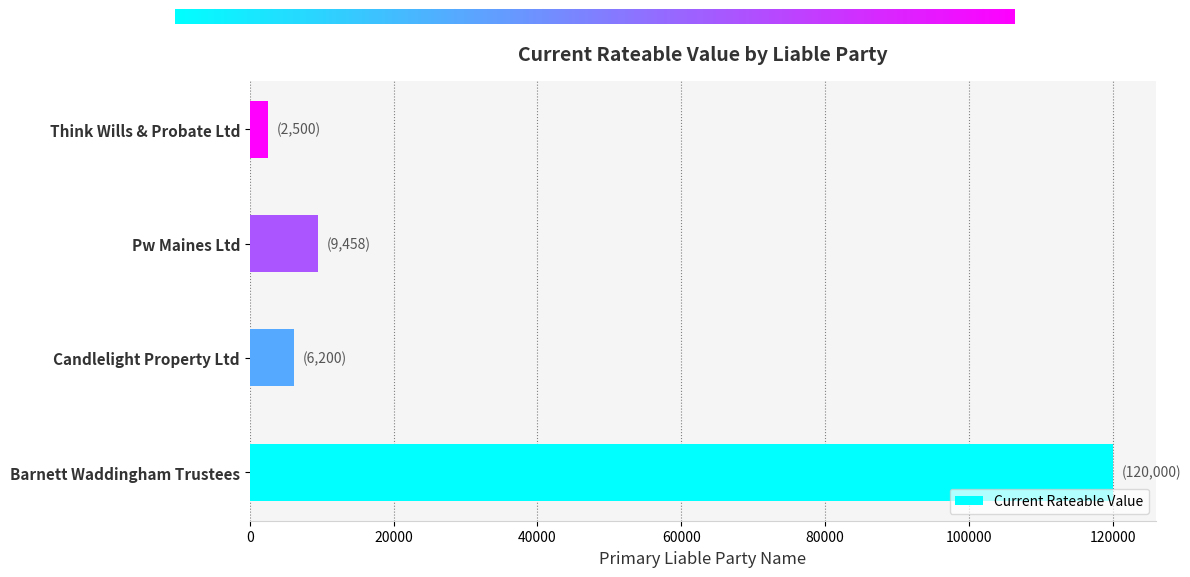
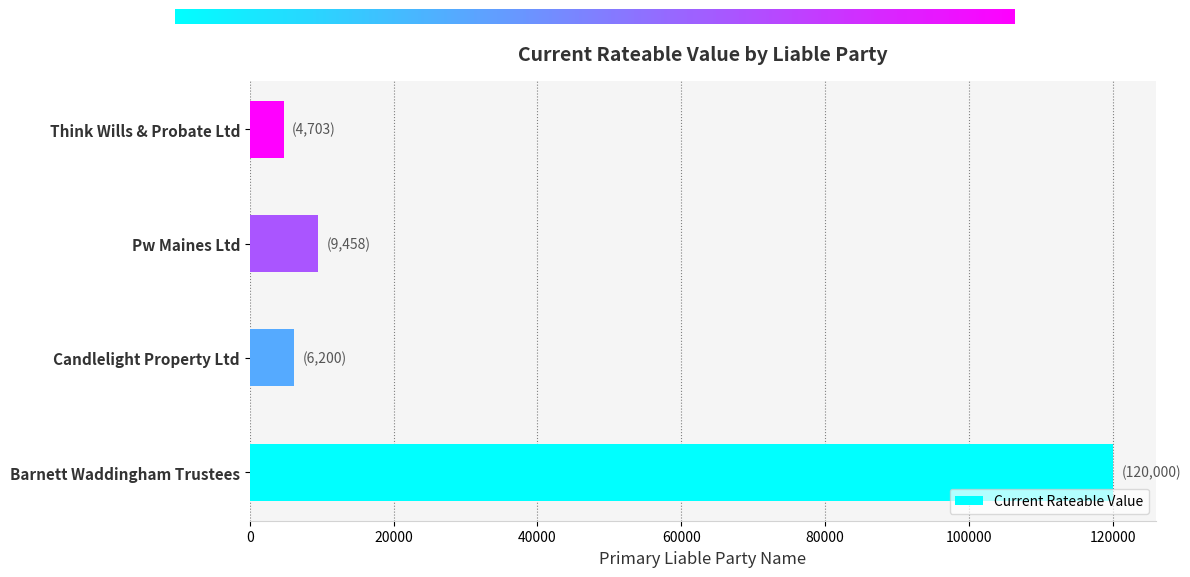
  {
-   "Think Wills & Probate Ltd": "(2,500)",
+   "Think Wills & Probate Ltd": "(4,703)",
    "Pw Maines Ltd": "(9,458)",
    "Candlelight Property Ltd": "(6,200)",
    "Barnett Waddingham Trustees": "(120,000)"
  }
